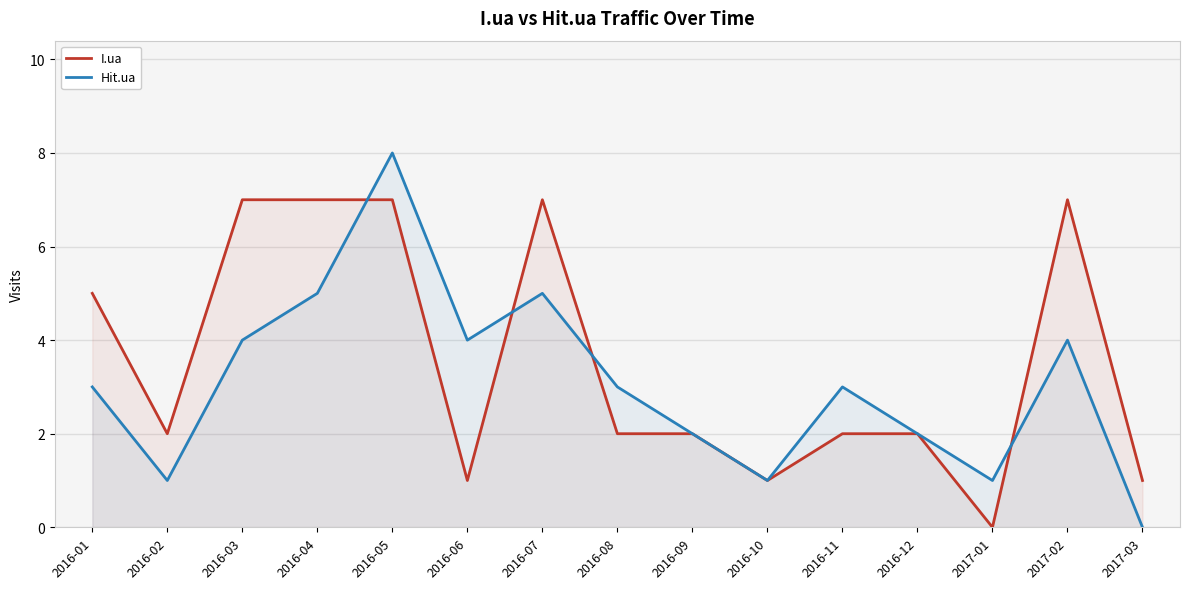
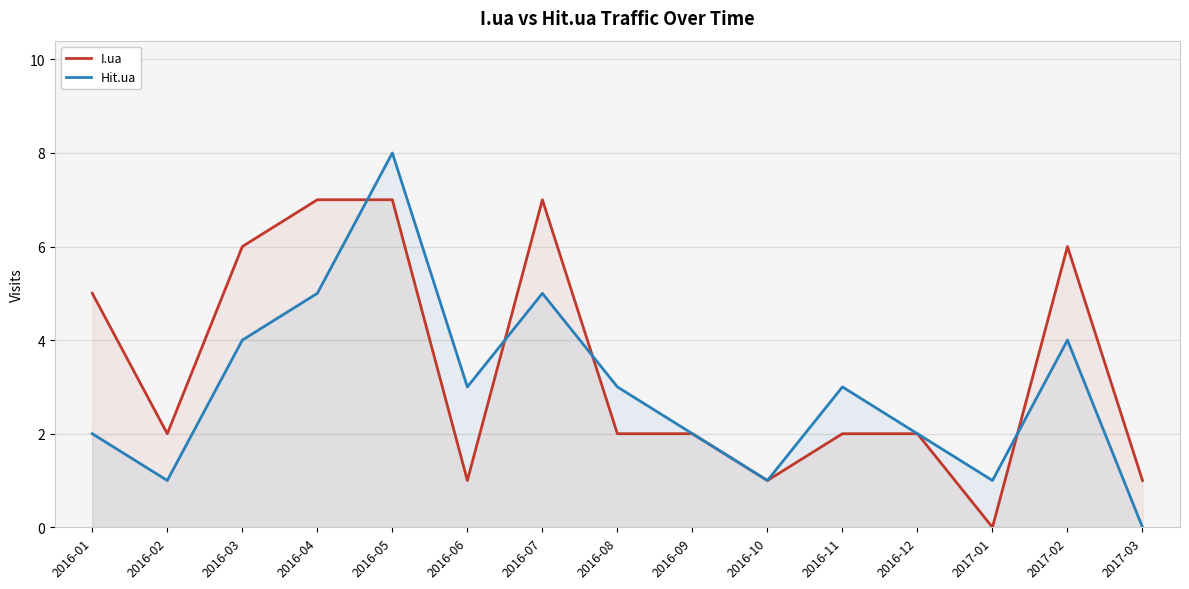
  {
    "I.ua": {
      "2016-01": 5,
      "2016-02": 2,
-     "2016-03": 7,
+     "2016-03": 6,
      "2016-04": 7,
      "2016-05": 7,
      "2016-06": 1,
      "2016-07": 7,
      "2016-08": 2,
      "2016-11": 2,
      "2017-01": 0,
-     "2017-02": 7,
+     "2017-02": 6,
      "2017-03": 1
    },
    "Hit.ua": {
-     "2016-01": 3,
+     "2016-01": 2,
      "2016-02": 1,
      "2016-03": 4,
      "2016-04": 5,
      "2016-05": 8,
-     "2016-06": 4,
+     "2016-06": 3,
      "2016-07": 5,
      "2016-08": 3,
      "2016-11": 3,
      "2017-01": 1,
      "2017-02": 4,
      "2017-03": 0
    }
  }
